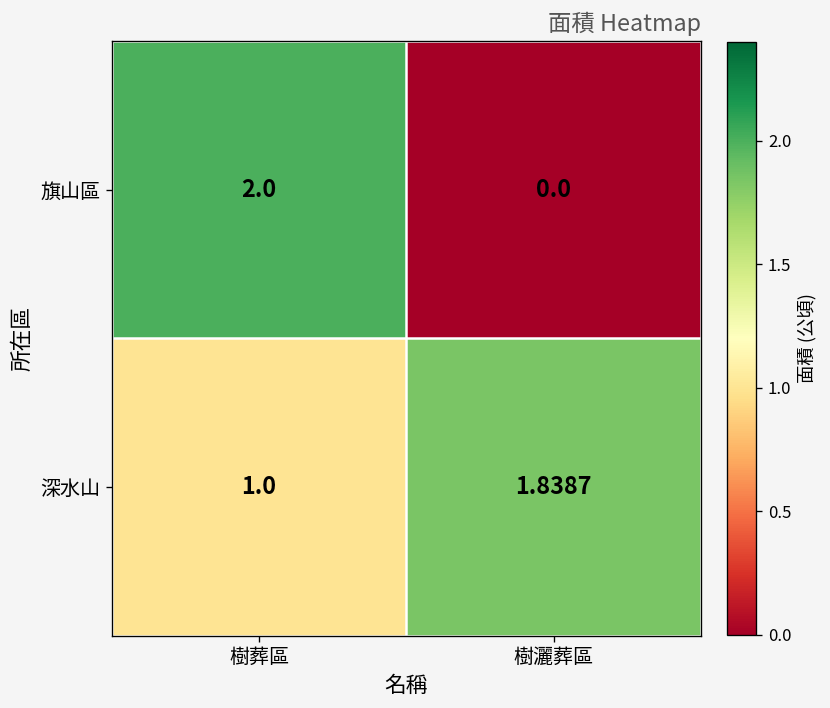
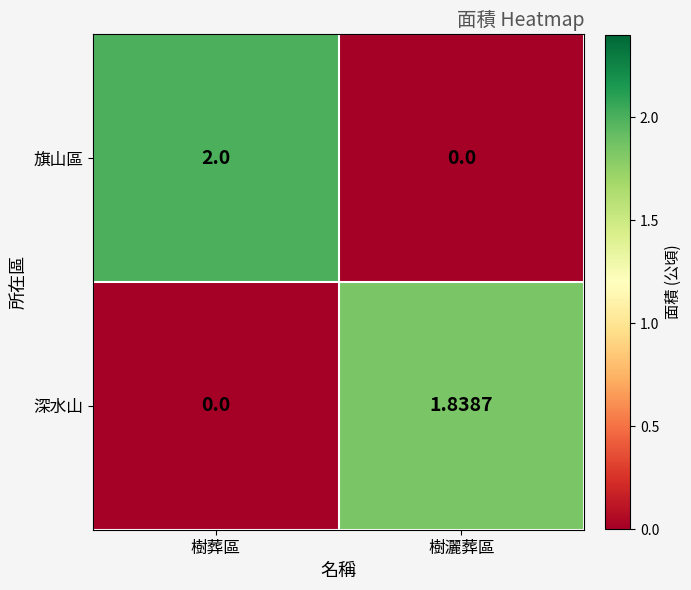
  {
    "旗山區": {
      "樹葬區": 2.0,
      "樹灑葬區": 0.0
    },
    "深水山": {
-     "樹葬區": 1.0,
+     "樹葬區": 0.0,
      "樹灑葬區": 1.8387
    }
  }
